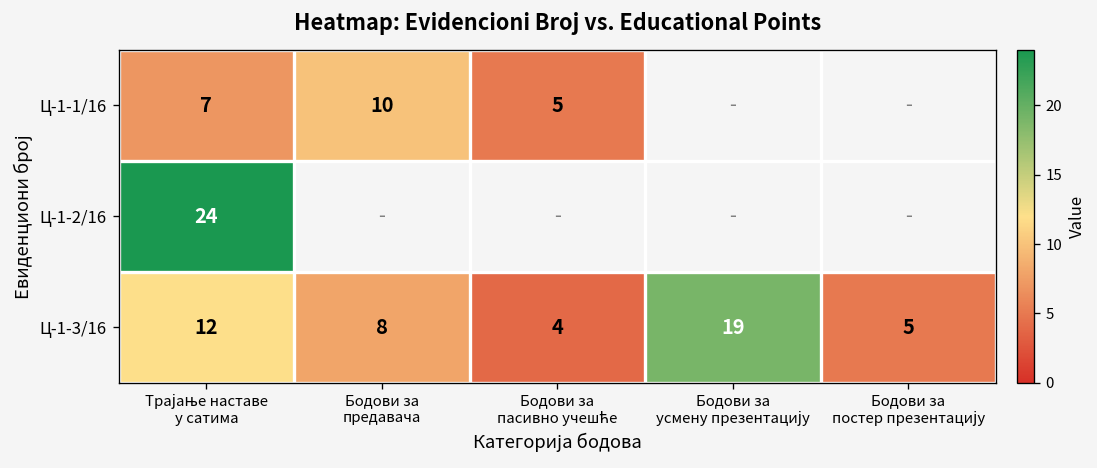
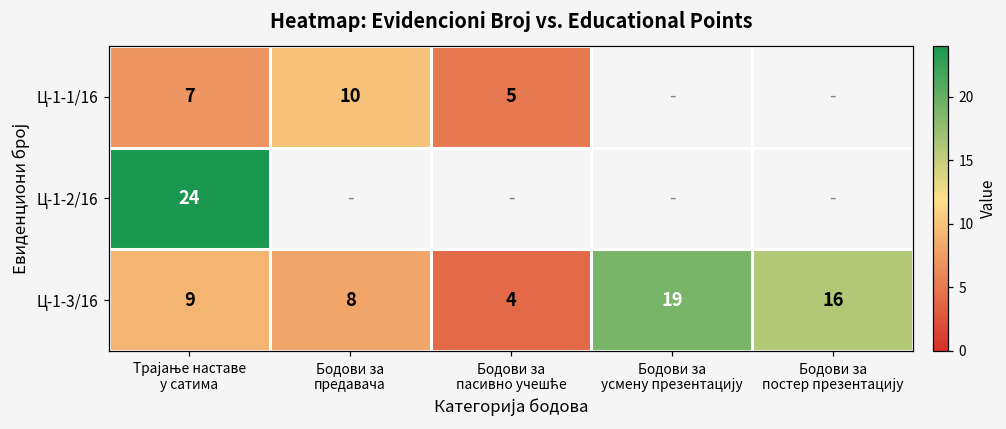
  {
    "Ц-1-1/16": {
      "Трајање наставе у сатима": 7,
      "Бодови за предавача": 10,
      "Бодови за пасивно учешће": 5
    },
    "Ц-1-2/16": {
      "Трајање наставе у сатима": 24
    },
    "Ц-1-3/16": {
-     "Трајање наставе у сатима": 12,
+     "Трајање наставе у сатима": 9,
      "Бодови за предавача": 8,
      "Бодови за пасивно учешће": 4,
      "Бодови за усмену презентацију": 19,
-     "Бодови за постер презентацију": 5
+     "Бодови за постер презентацију": 16
    }
  }
